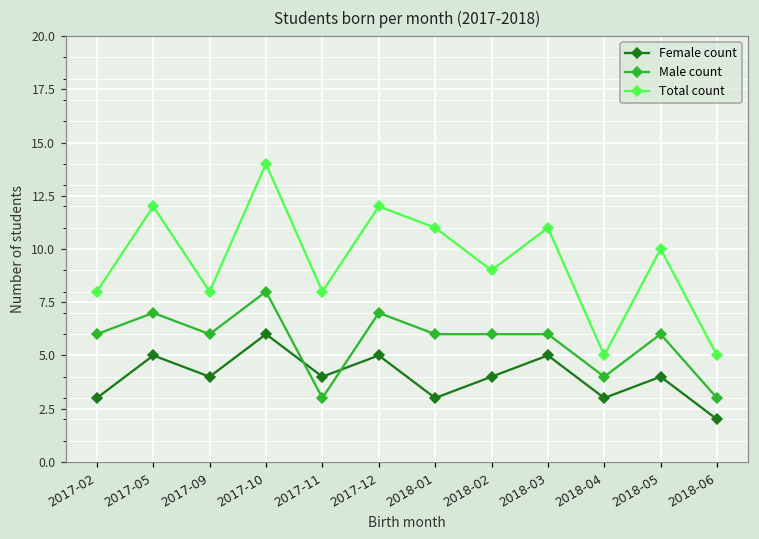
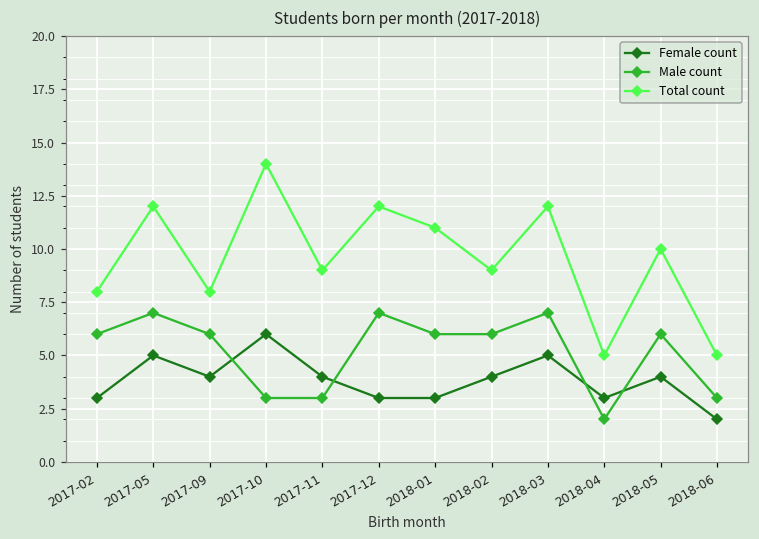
  {
    "Female count": {
      "2017-02": 3,
      "2017-05": 5,
      "2017-09": 4,
      "2017-10": 6,
      "2017-11": 4,
-     "2017-12": 5,
+     "2017-12": 3,
      "2018-01": 3,
      "2018-02": 4,
      "2018-03": 5,
      "2018-04": 3,
      "2018-05": 4,
      "2018-06": 2
    },
    "Male count": {
      "2017-02": 6,
      "2017-05": 7,
      "2017-09": 6,
-     "2017-10": 8,
+     "2017-10": 3,
      "2017-11": 3,
      "2017-12": 7,
      "2018-01": 6,
      "2018-02": 6,
-     "2018-03": 6,
-     "2018-04": 4,
+     "2018-03": 7,
+     "2018-04": 2,
      "2018-05": 6,
      "2018-06": 3
    },
    "Total count": {
      "2017-02": 8,
      "2017-05": 12,
      "2017-09": 8,
      "2017-10": 14,
-     "2017-11": 8,
+     "2017-11": 9,
      "2017-12": 12,
      "2018-01": 11,
      "2018-02": 9,
-     "2018-03": 11,
+     "2018-03": 12,
      "2018-04": 5,
      "2018-05": 10,
      "2018-06": 5
    }
  }
